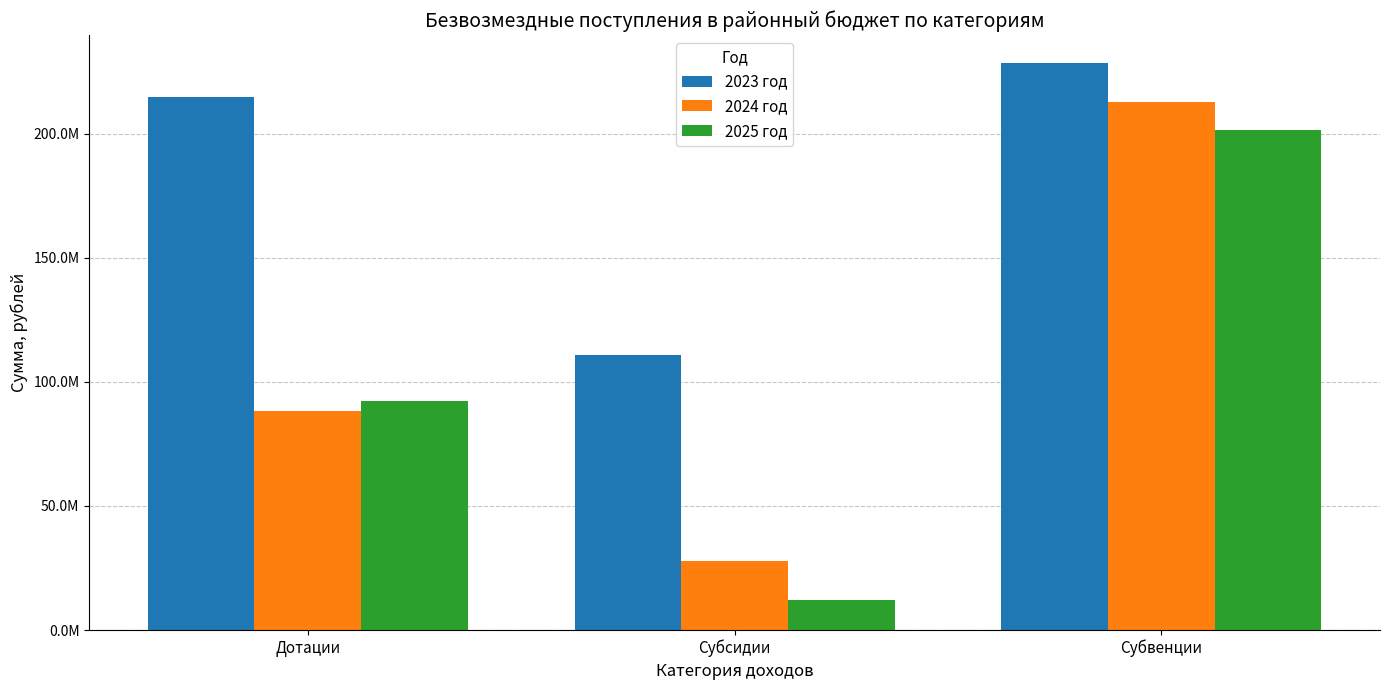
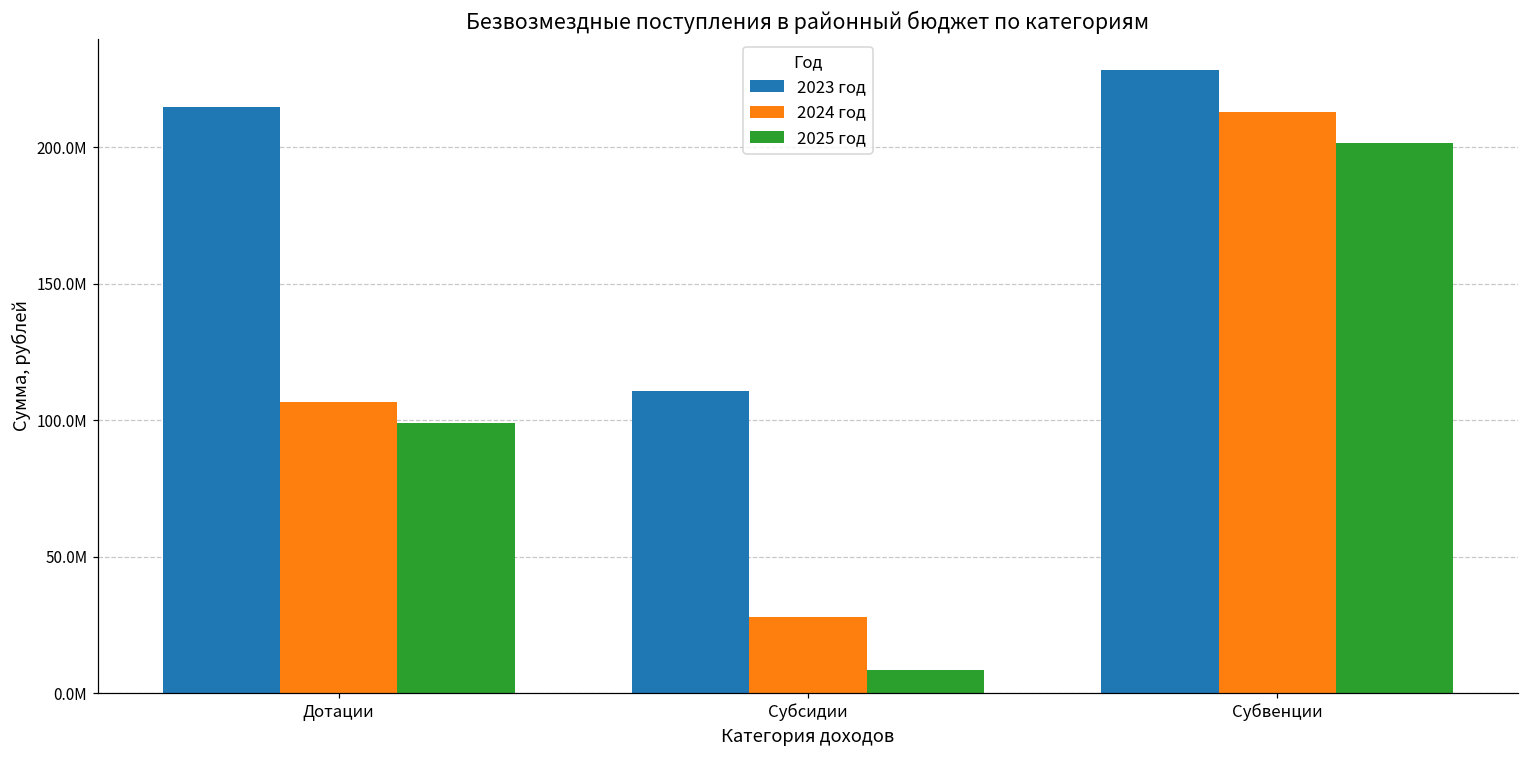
  {
    "2023 год": {
      "Дотации": 215000000,
      "Субсидии": 111000000,
      "Субвенции": 228000000
    },
    "2024 год": {
-     "Дотации": 88000000,
+     "Дотации": 106000000,
      "Субсидии": 28000000,
      "Субвенции": 213000000
    },
    "2025 год": {
-     "Дотации": 92000000,
-     "Субсидии": 12000000,
+     "Дотации": 99000000,
+     "Субсидии": 8000000,
      "Субвенции": 202000000
    }
  }
